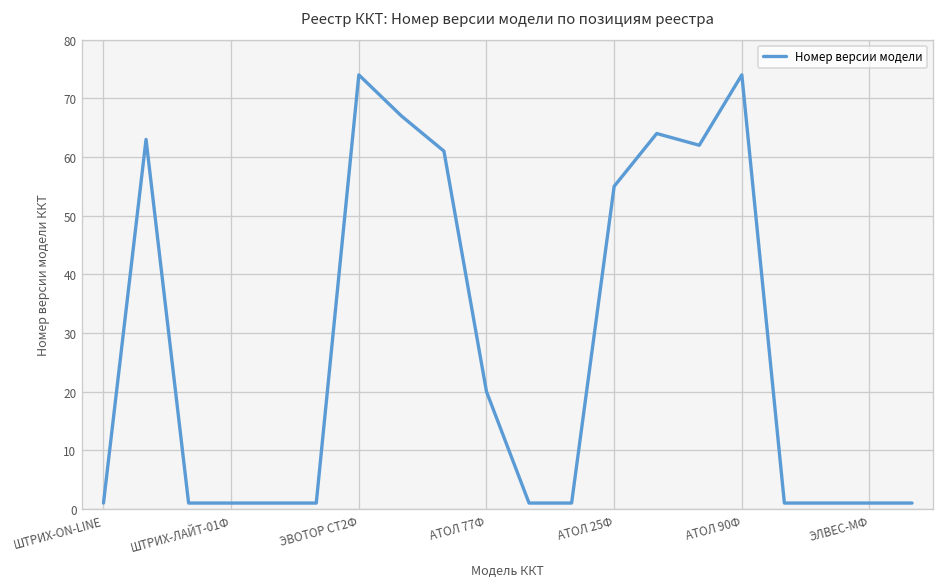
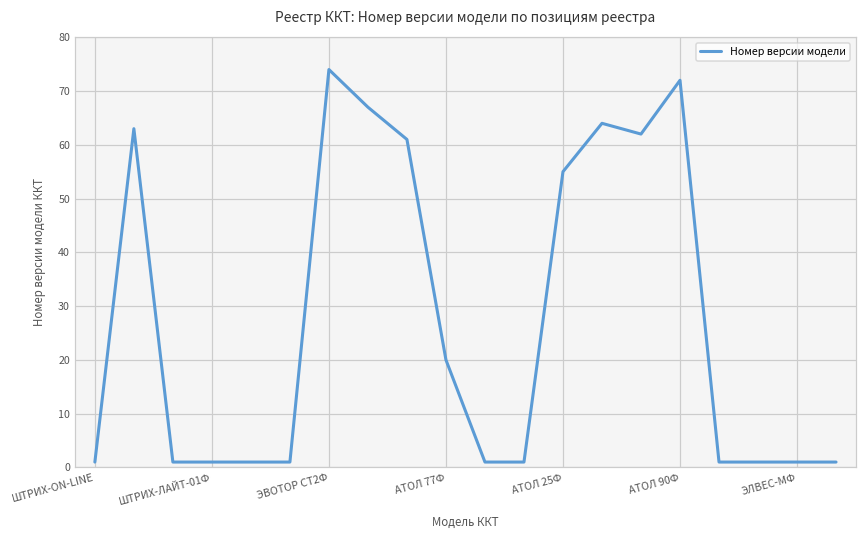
  {
    "ШТРИХ-ON-LINE": 1,
    "ШТРИХ-ЛАЙТ-01Ф": 1,
    "ЭВОТОР СТ2Ф": 74,
    "АТОЛ 77Ф": 20,
    "АТОЛ 25Ф": 55,
-   "АТОЛ 90Ф": 74,
+   "АТОЛ 90Ф": 72,
    "ЭЛВЕС-МФ": 1
  }
